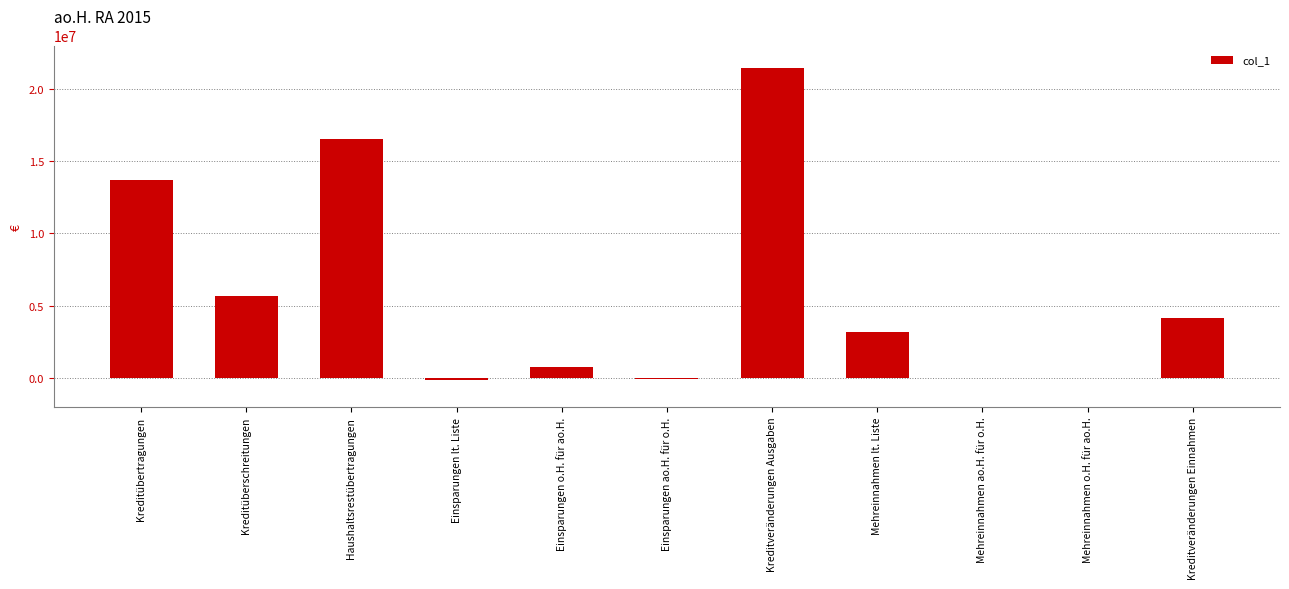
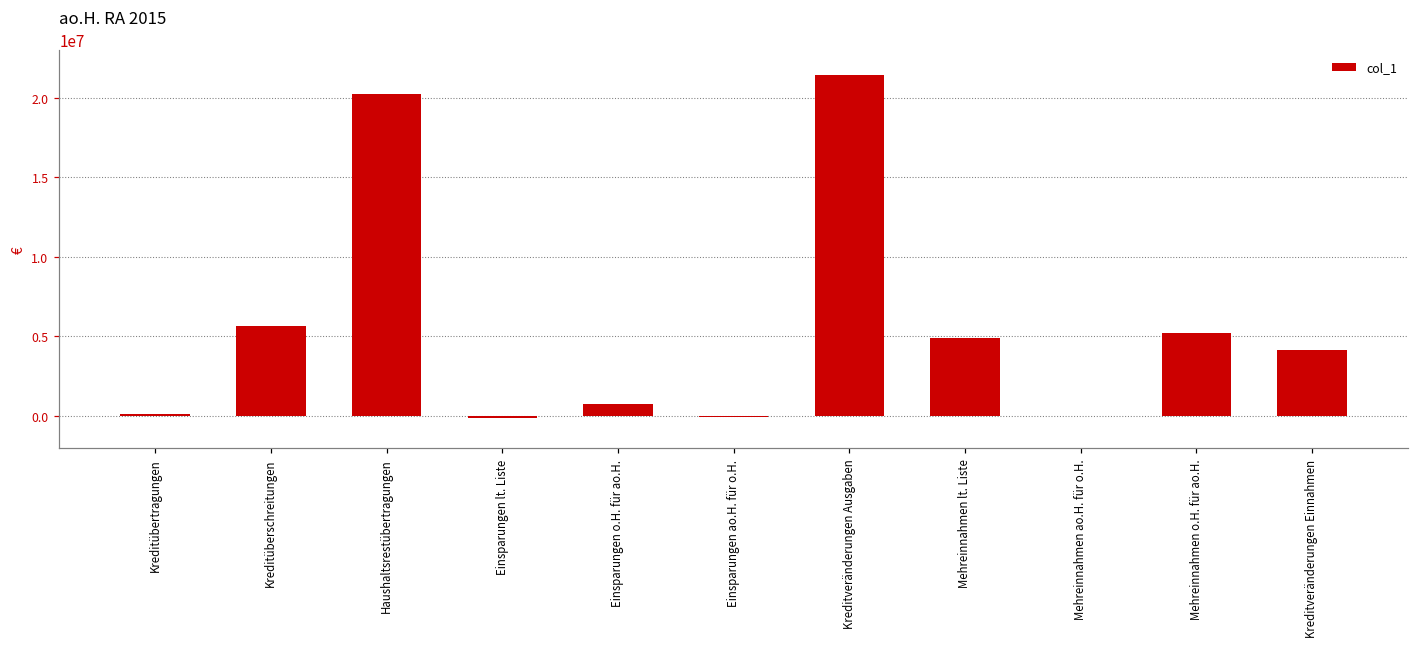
  {
-   "Kreditübertragungen": 13700000,
+   "Kreditübertragungen": 100000,
    "Kreditüberschreitungen": 5700000,
-   "Haushaltsrestübertragungen": 16600000,
+   "Haushaltsrestübertragungen": 20300000,
    "Einsparungen o.H. für ao.H.": 700000,
    "Kreditveränderungen Ausgaben": 21400000,
-   "Mehreinnahmen lt. Liste": 3200000,
+   "Mehreinnahmen lt. Liste": 4900000,
    "Mehreinnahmen ao.H. für o.H.": 0,
-   "Mehreinnahmen o.H. für ao.H.": 0,
+   "Mehreinnahmen o.H. für ao.H.": 5200000,
    "Kreditveränderungen Einnahmen": 4200000
  }
